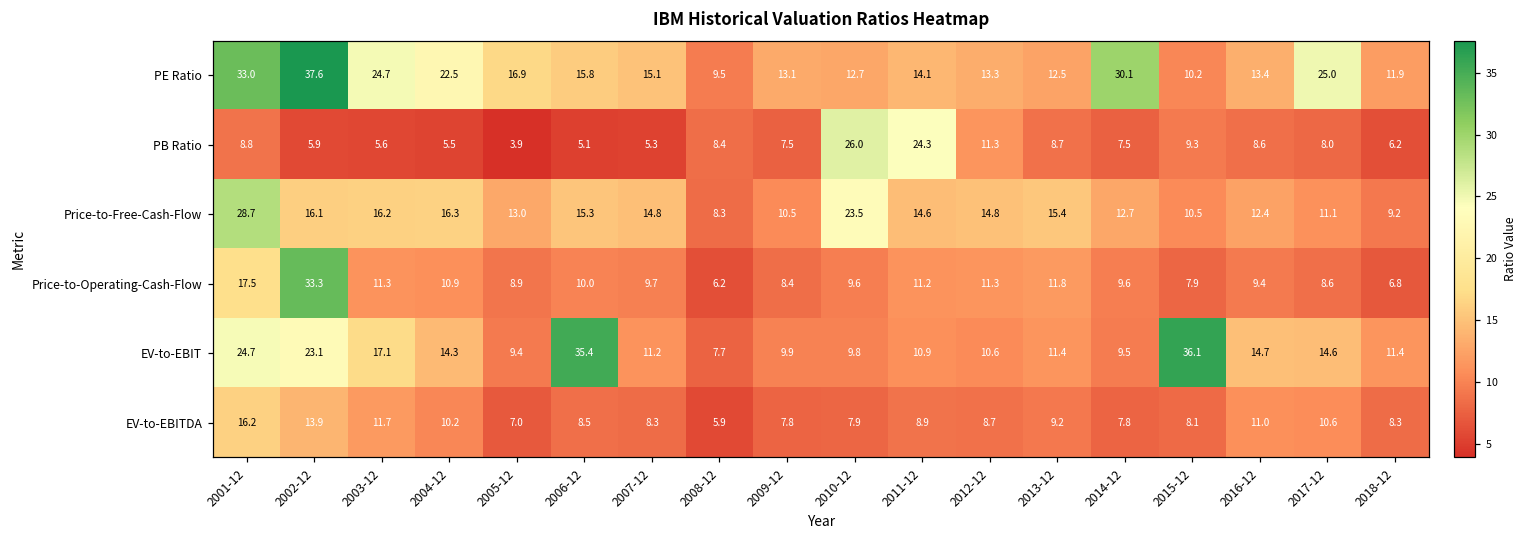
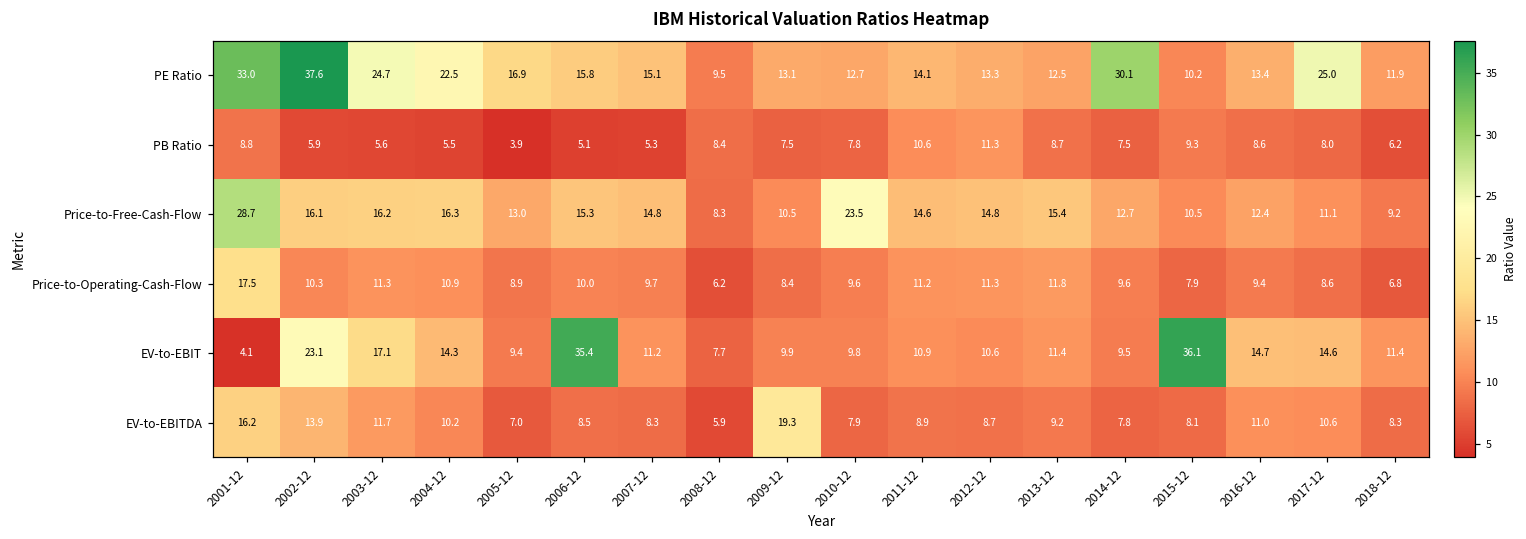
  {
    "PE Ratio": {
      "2001-12": 33.0,
      "2002-12": 37.6,
      "2003-12": 24.7,
      "2004-12": 22.5,
      "2005-12": 16.9,
      "2006-12": 15.8,
      "2007-12": 15.1,
      "2008-12": 9.5,
      "2009-12": 13.1,
      "2010-12": 12.7,
      "2011-12": 14.1,
      "2012-12": 13.3,
      "2013-12": 12.5,
      "2014-12": 30.1,
      "2015-12": 10.2,
      "2016-12": 13.4,
      "2017-12": 25.0,
      "2018-12": 11.9
    },
    "PB Ratio": {
      "2001-12": 8.8,
      "2002-12": 5.9,
      "2003-12": 5.6,
      "2004-12": 5.5,
      "2005-12": 3.9,
      "2006-12": 5.1,
      "2007-12": 5.3,
      "2008-12": 8.4,
      "2009-12": 7.5,
-     "2010-12": 26.0,
-     "2011-12": 24.3,
+     "2010-12": 7.8,
+     "2011-12": 10.6,
      "2012-12": 11.3,
      "2013-12": 8.7,
      "2014-12": 7.5,
      "2015-12": 9.3,
      "2016-12": 8.6,
      "2017-12": 8.0,
      "2018-12": 6.2
    },
    "Price-to-Free-Cash-Flow": {
      "2001-12": 28.7,
      "2002-12": 16.1,
      "2003-12": 16.2,
      "2004-12": 16.3,
      "2005-12": 13.0,
      "2006-12": 15.3,
      "2007-12": 14.8,
      "2008-12": 8.3,
      "2009-12": 10.5,
      "2010-12": 23.5,
      "2011-12": 14.6,
      "2012-12": 14.8,
      "2013-12": 15.4,
      "2014-12": 12.7,
      "2015-12": 10.5,
      "2016-12": 12.4,
      "2017-12": 11.1,
      "2018-12": 9.2
    },
    "Price-to-Operating-Cash-Flow": {
      "2001-12": 17.5,
-     "2002-12": 33.3,
+     "2002-12": 10.3,
      "2003-12": 11.3,
      "2004-12": 10.9,
      "2005-12": 8.9,
      "2006-12": 10.0,
      "2007-12": 9.7,
      "2008-12": 6.2,
      "2009-12": 8.4,
      "2010-12": 9.6,
      "2011-12": 11.2,
      "2012-12": 11.3,
      "2013-12": 11.8,
      "2014-12": 9.6,
      "2015-12": 7.9,
      "2016-12": 9.4,
      "2017-12": 8.6,
      "2018-12": 6.8
    },
    "EV-to-EBIT": {
-     "2001-12": 24.7,
+     "2001-12": 4.1,
      "2002-12": 23.1,
      "2003-12": 17.1,
      "2004-12": 14.3,
      "2005-12": 9.4,
      "2006-12": 35.4,
      "2007-12": 11.2,
      "2008-12": 7.7,
      "2009-12": 9.9,
      "2010-12": 9.8,
      "2011-12": 10.9,
      "2012-12": 10.6,
      "2013-12": 11.4,
      "2014-12": 9.5,
      "2015-12": 36.1,
      "2016-12": 14.7,
      "2017-12": 14.6,
      "2018-12": 11.4
    },
    "EV-to-EBITDA": {
      "2001-12": 16.2,
      "2002-12": 13.9,
      "2003-12": 11.7,
      "2004-12": 10.2,
      "2005-12": 7.0,
      "2006-12": 8.5,
      "2007-12": 8.3,
      "2008-12": 5.9,
-     "2009-12": 7.8,
+     "2009-12": 19.3,
      "2010-12": 7.9,
      "2011-12": 8.9,
      "2012-12": 8.7,
      "2013-12": 9.2,
      "2014-12": 7.8,
      "2015-12": 8.1,
      "2016-12": 11.0,
      "2017-12": 10.6,
      "2018-12": 8.3
    }
  }
